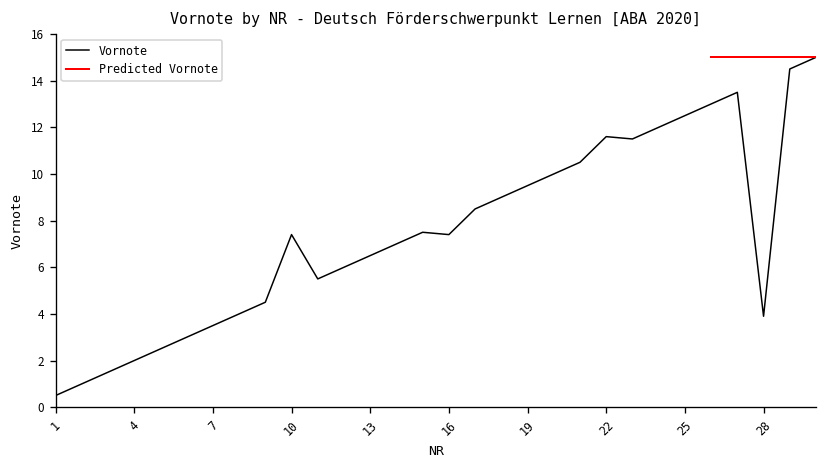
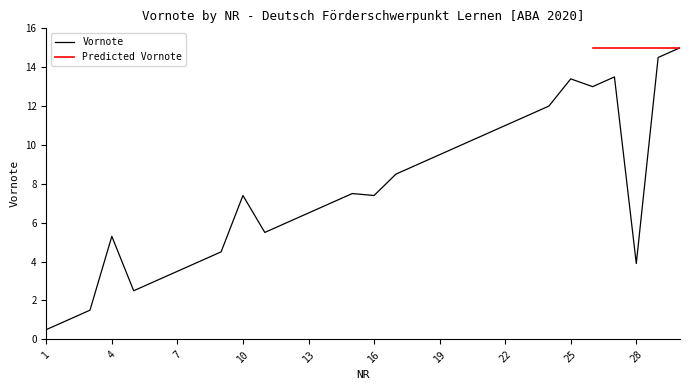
  {
    "Vornote": {
      "1": 0.5,
-     "4": 2.0,
+     "4": 5.3,
      "7": 3.5,
      "10": 7.4,
      "13": 6.5,
      "16": 7.4,
      "19": 9.5,
-     "22": 11.6,
-     "25": 12.5,
+     "22": 11.0,
+     "25": 13.4,
      "28": 3.9
    }
  }
